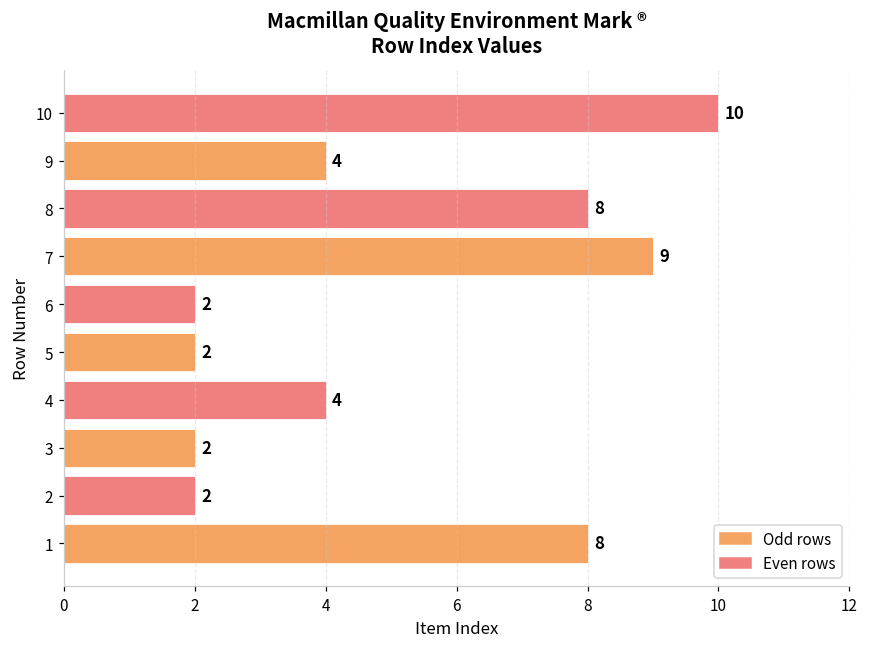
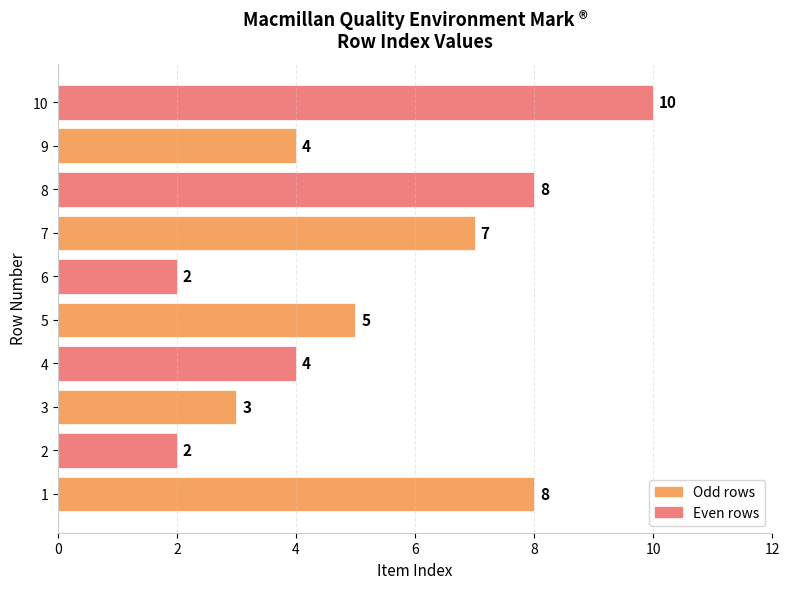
  {
    "10": 10,
    "9": 4,
    "8": 8,
-   "7": 9,
+   "7": 7,
    "6": 2,
-   "5": 2,
+   "5": 5,
    "4": 4,
-   "3": 2,
+   "3": 3,
    "2": 2,
    "1": 8
  }
